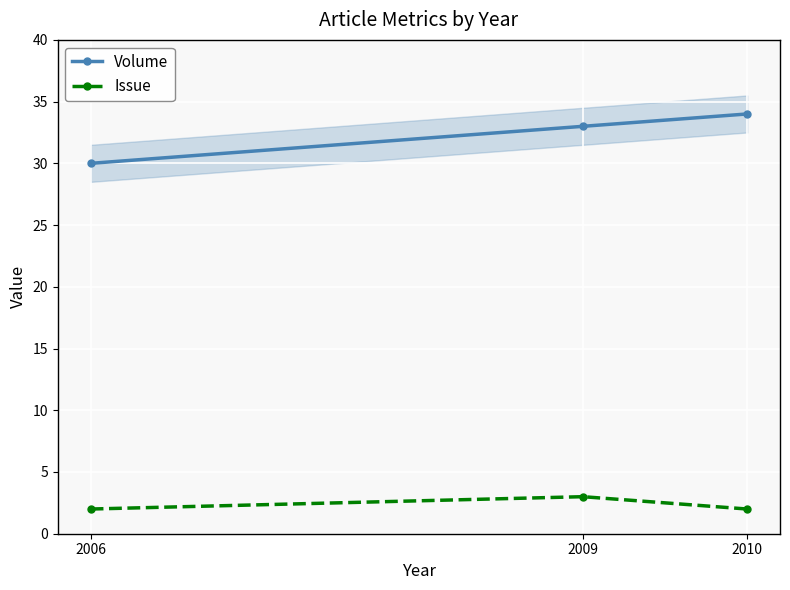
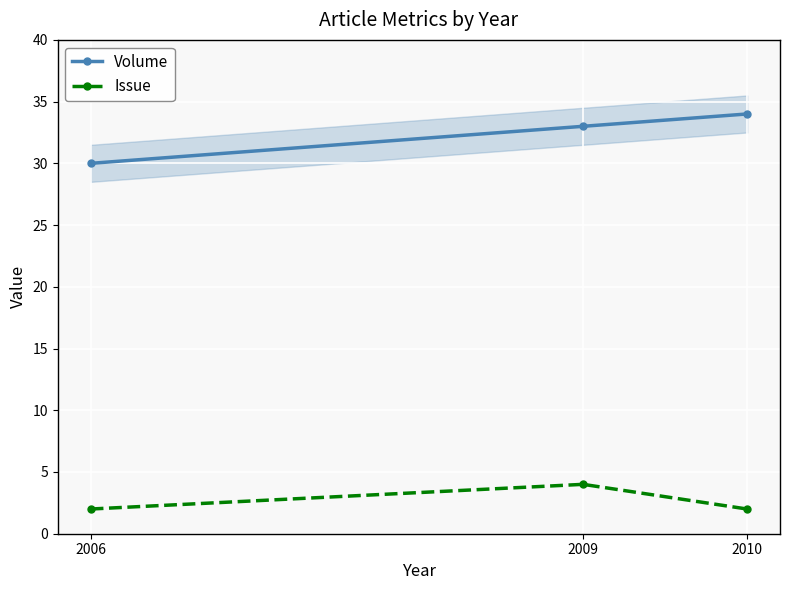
  {
    "Issue": {
      "2006": 2,
-     "2009": 3,
+     "2009": 4,
      "2010": 2
    }
  }
